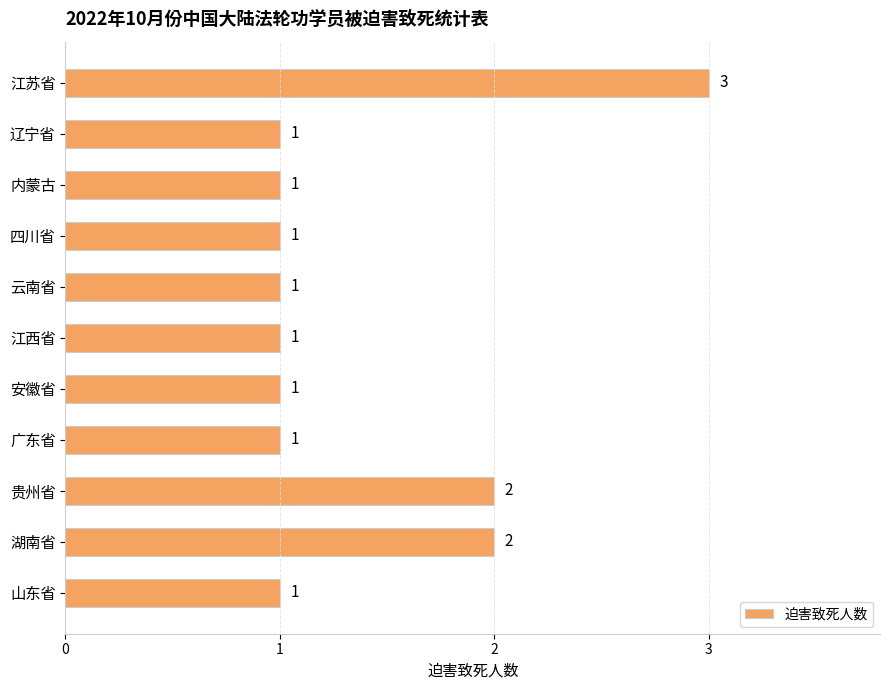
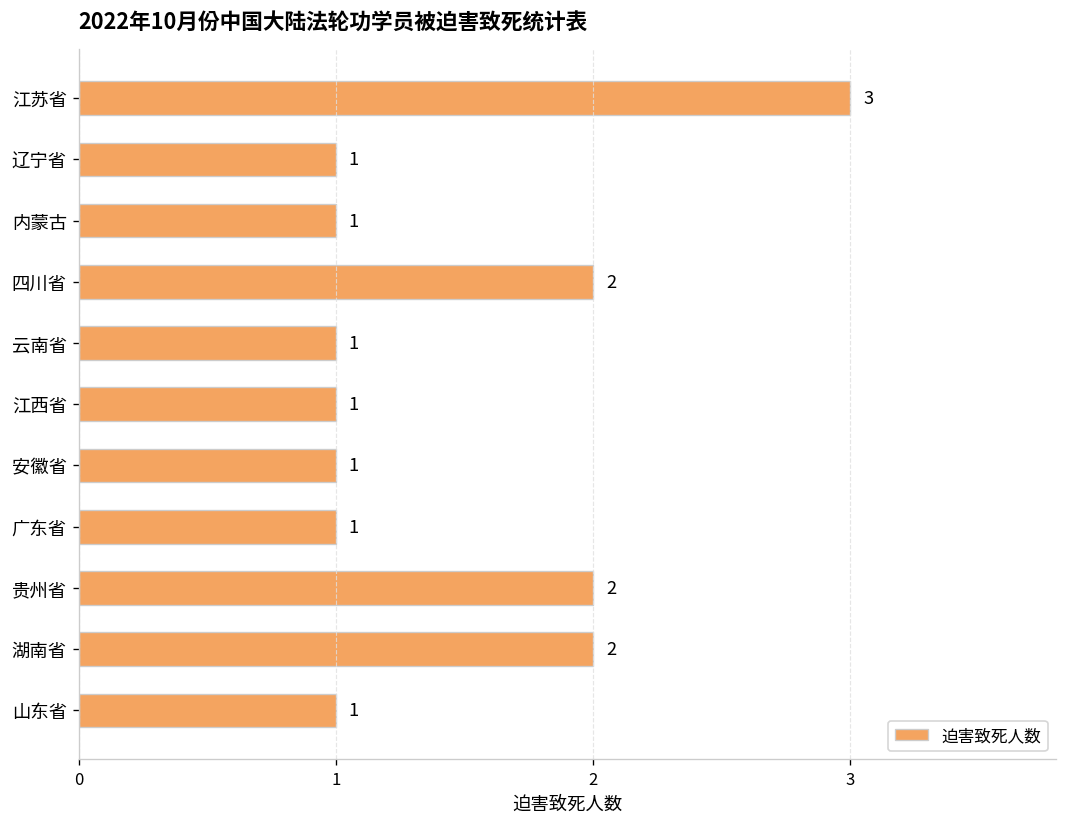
  {
    "江苏省": 3,
    "辽宁省": 1,
    "内蒙古": 1,
-   "四川省": 1,
+   "四川省": 2,
    "云南省": 1,
    "江西省": 1,
    "安徽省": 1,
    "广东省": 1,
    "贵州省": 2,
    "湖南省": 2,
    "山东省": 1
  }
